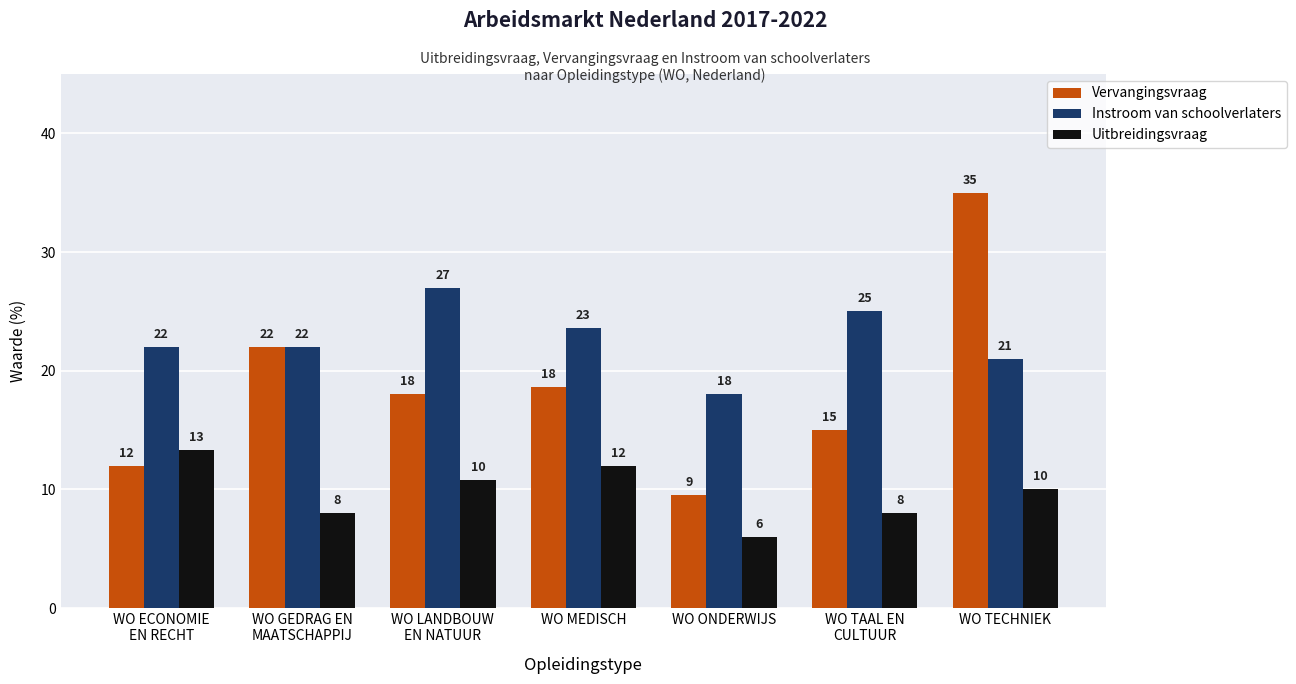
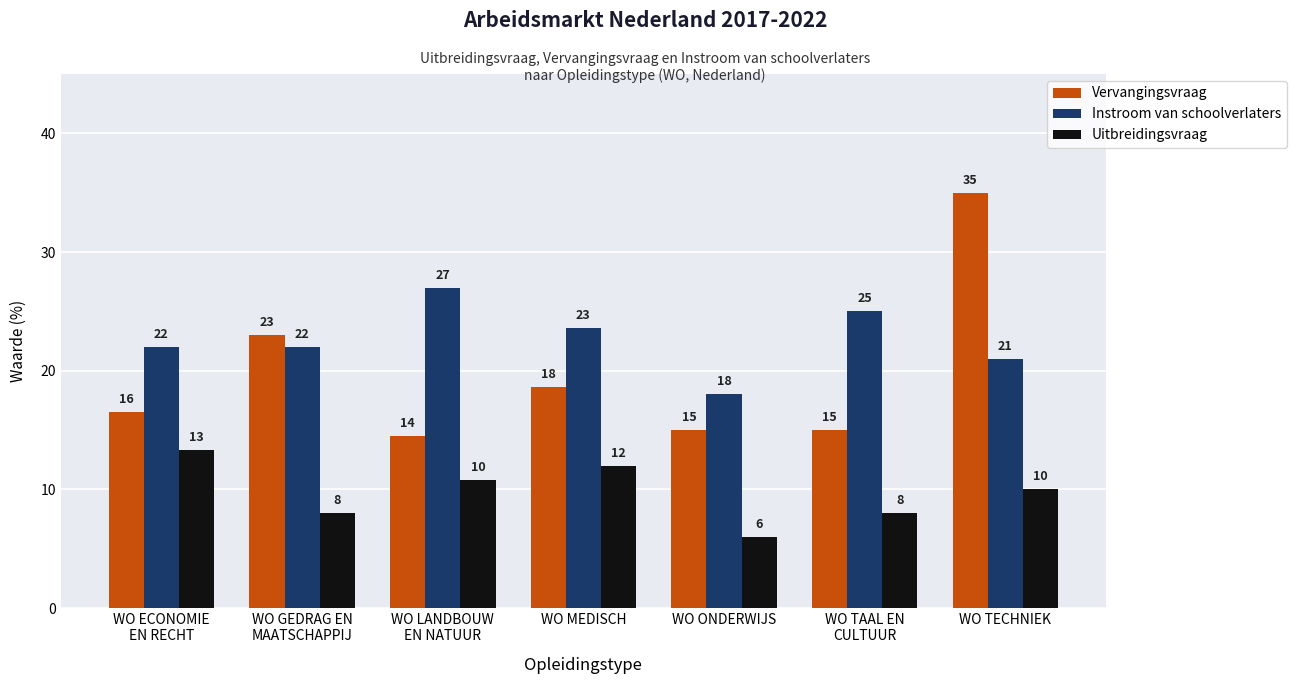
  {
    "Vervangingsvraag": {
-     "WO ECONOMIE EN RECHT": 12,
-     "WO GEDRAG EN MAATSCHAPPIJ": 22,
-     "WO LANDBOUW EN NATUUR": 18,
-     "WO ONDERWIJS": 9,
+     "WO ECONOMIE EN RECHT": 16,
+     "WO GEDRAG EN MAATSCHAPPIJ": 23,
+     "WO LANDBOUW EN NATUUR": 14,
+     "WO ONDERWIJS": 15,
      "WO TAAL EN CULTUUR": 15,
      "WO TECHNIEK": 35
    },
    "Instroom van schoolverlaters": {
      "WO ECONOMIE EN RECHT": 22,
      "WO GEDRAG EN MAATSCHAPPIJ": 22,
      "WO LANDBOUW EN NATUUR": 27,
      "WO ONDERWIJS": 18,
      "WO TAAL EN CULTUUR": 25,
      "WO TECHNIEK": 21
    },
    "Uitbreidingsvraag": {
      "WO ECONOMIE EN RECHT": 13,
      "WO GEDRAG EN MAATSCHAPPIJ": 8,
      "WO MEDISCH": 12,
      "WO ONDERWIJS": 6,
      "WO TAAL EN CULTUUR": 8,
      "WO TECHNIEK": 10
    }
  }
